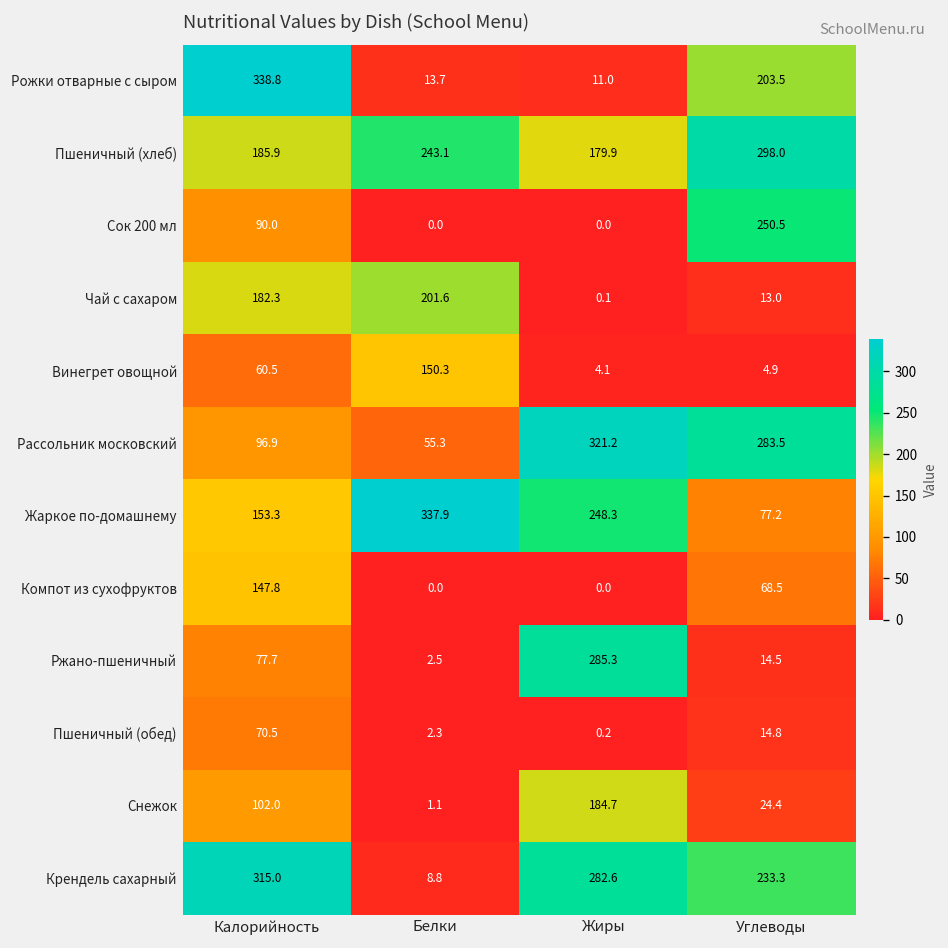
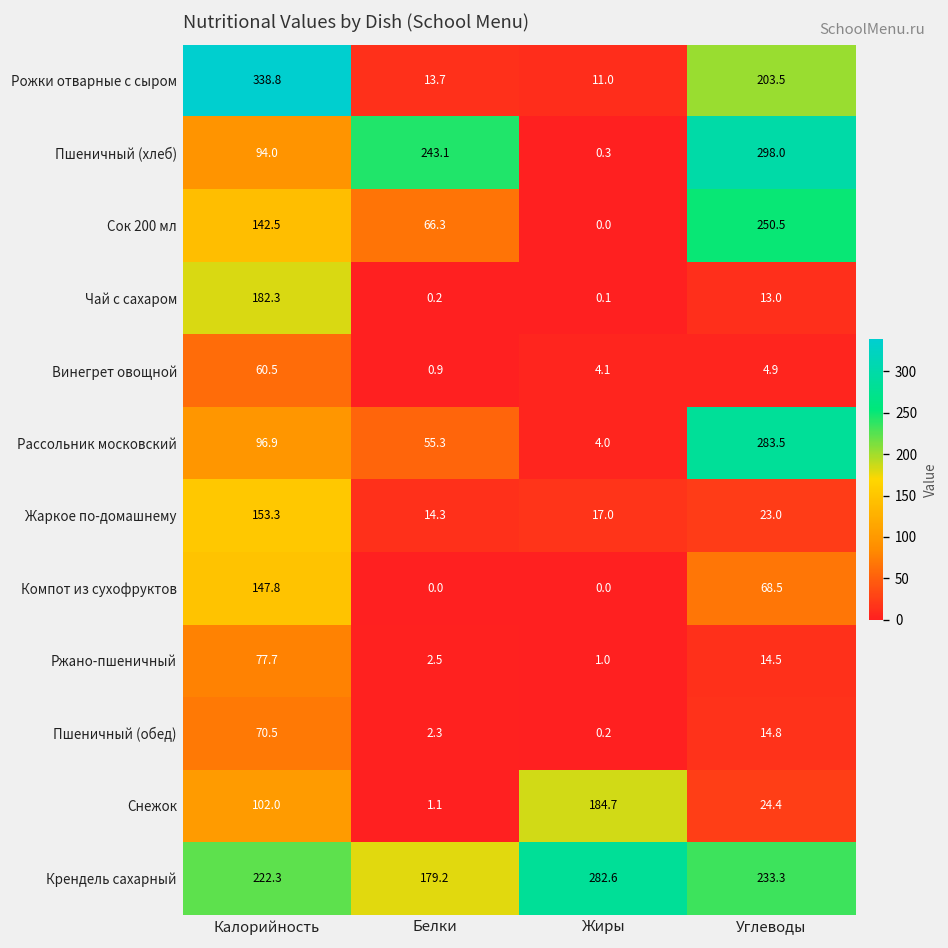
  {
    "Рожки отварные с сыром": {
      "Калорийность": 338.8,
      "Белки": 13.7,
      "Жиры": 11.0,
      "Углеводы": 203.5
    },
    "Пшеничный (хлеб)": {
-     "Калорийность": 185.9,
+     "Калорийность": 94.0,
      "Белки": 243.1,
-     "Жиры": 179.9,
+     "Жиры": 0.3,
      "Углеводы": 298.0
    },
    "Сок 200 мл": {
-     "Калорийность": 90.0,
-     "Белки": 0.0,
+     "Калорийность": 142.5,
+     "Белки": 66.3,
      "Жиры": 0.0,
      "Углеводы": 250.5
    },
    "Чай с сахаром": {
      "Калорийность": 182.3,
-     "Белки": 201.6,
+     "Белки": 0.2,
      "Жиры": 0.1,
      "Углеводы": 13.0
    },
    "Винегрет овощной": {
      "Калорийность": 60.5,
-     "Белки": 150.3,
+     "Белки": 0.9,
      "Жиры": 4.1,
      "Углеводы": 4.9
    },
    "Рассольник московский": {
      "Калорийность": 96.9,
      "Белки": 55.3,
-     "Жиры": 321.2,
+     "Жиры": 4.0,
      "Углеводы": 283.5
    },
    "Жаркое по-домашнему": {
      "Калорийность": 153.3,
-     "Белки": 337.9,
-     "Жиры": 248.3,
-     "Углеводы": 77.2
+     "Белки": 14.3,
+     "Жиры": 17.0,
+     "Углеводы": 23.0
    },
    "Компот из сухофруктов": {
      "Калорийность": 147.8,
      "Белки": 0.0,
      "Жиры": 0.0,
      "Углеводы": 68.5
    },
    "Ржано-пшеничный": {
      "Калорийность": 77.7,
      "Белки": 2.5,
-     "Жиры": 285.3,
+     "Жиры": 1.0,
      "Углеводы": 14.5
    },
    "Пшеничный (обед)": {
      "Калорийность": 70.5,
      "Белки": 2.3,
      "Жиры": 0.2,
      "Углеводы": 14.8
    },
    "Снежок": {
      "Калорийность": 102.0,
      "Белки": 1.1,
      "Жиры": 184.7,
      "Углеводы": 24.4
    },
    "Крендель сахарный": {
-     "Калорийность": 315.0,
-     "Белки": 8.8,
+     "Калорийность": 222.3,
+     "Белки": 179.2,
      "Жиры": 282.6,
      "Углеводы": 233.3
    }
  }
